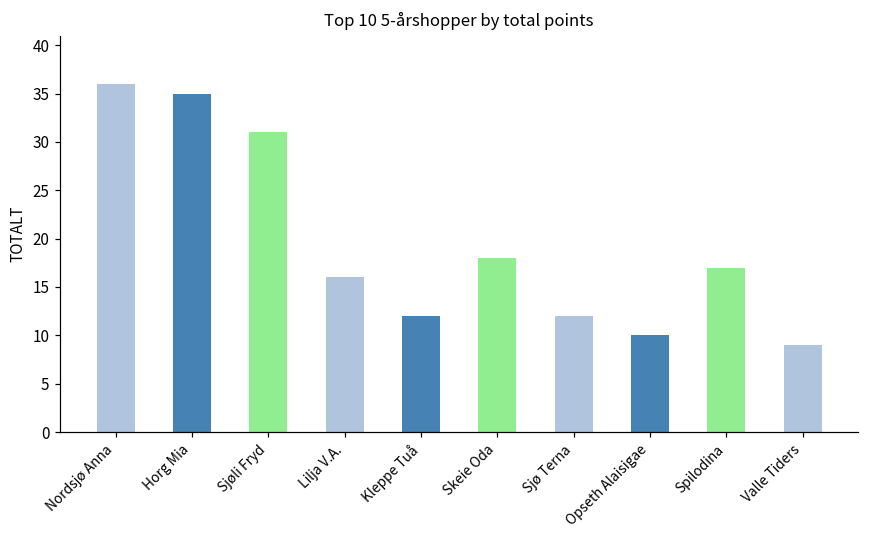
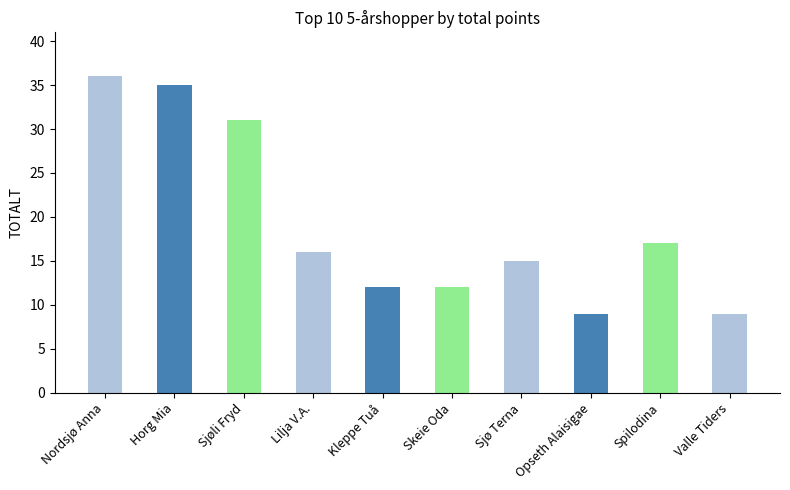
  {
    "Nordsjø Anna": 36,
    "Horg Mia": 35,
    "Sjøli Fryd": 31,
    "Lilja V.A.": 16,
    "Kleppe Tuå": 12,
-   "Skeie Oda": 18,
-   "Sjø Terna": 12,
-   "Opseth Alaisigae": 10,
+   "Skeie Oda": 12,
+   "Sjø Terna": 15,
+   "Opseth Alaisigae": 9,
    "Spilodina": 17,
    "Valle Tiders": 9
  }
